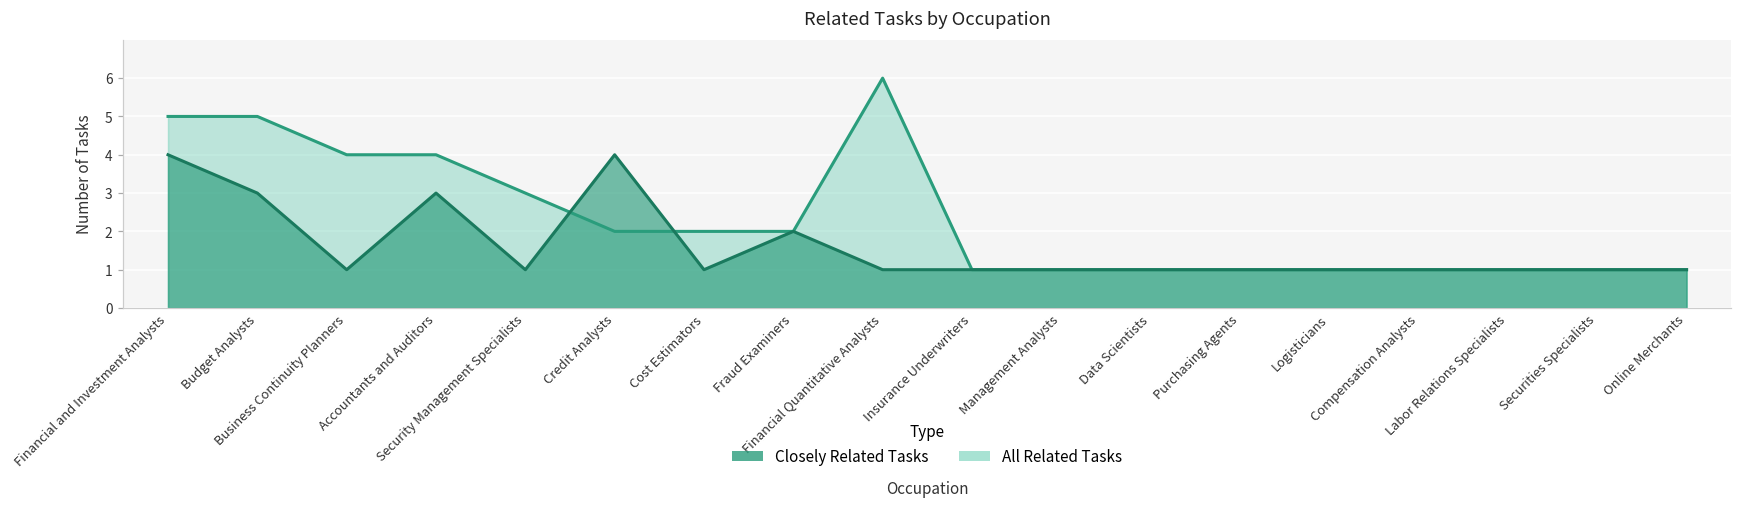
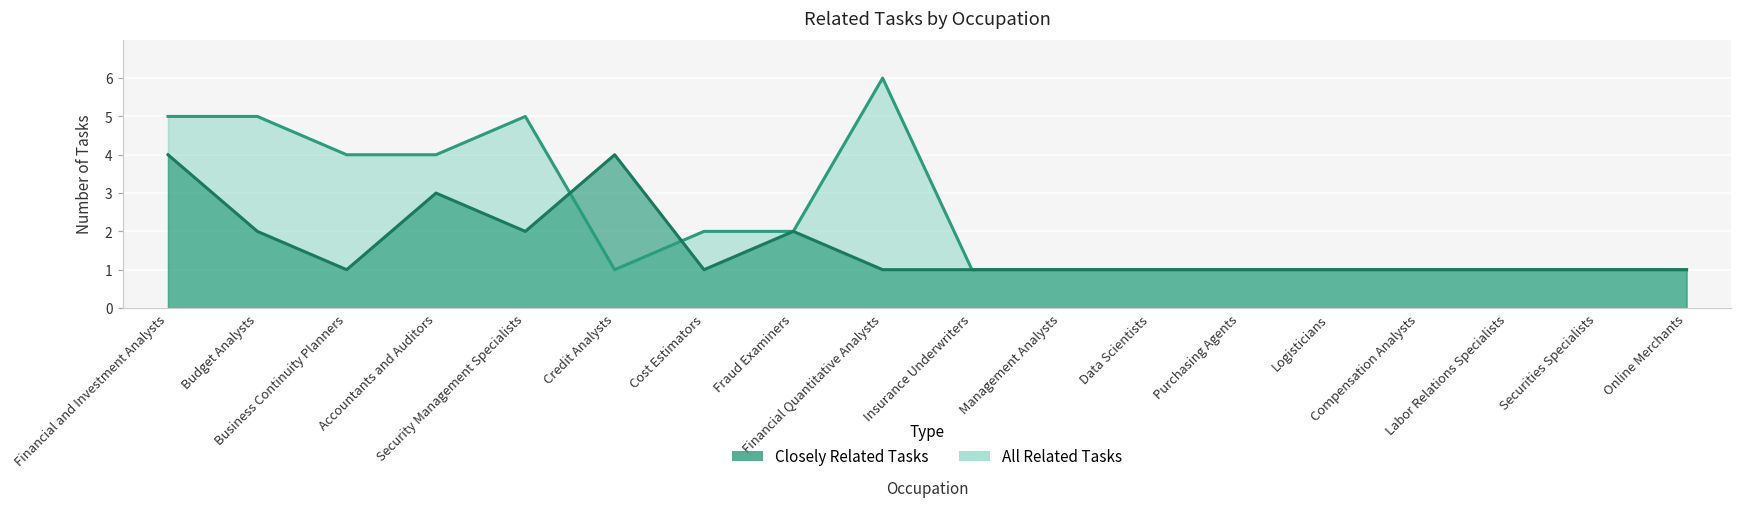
  {
    "All Related Tasks": {
      "Financial and Investment Analysts": 5,
      "Budget Analysts": 5,
      "Business Continuity Planners": 4,
      "Accountants and Auditors": 4,
-     "Security Management Specialists": 3,
-     "Credit Analysts": 2,
+     "Security Management Specialists": 5,
+     "Credit Analysts": 1,
      "Cost Estimators": 2,
      "Financial Quantitative Analysts": 6
    },
    "Closely Related Tasks": {
      "Financial and Investment Analysts": 4,
-     "Budget Analysts": 3,
+     "Budget Analysts": 2,
      "Business Continuity Planners": 1,
      "Accountants and Auditors": 3,
-     "Security Management Specialists": 1,
+     "Security Management Specialists": 2,
      "Credit Analysts": 4,
      "Cost Estimators": 1,
      "Financial Quantitative Analysts": 1
    }
  }
